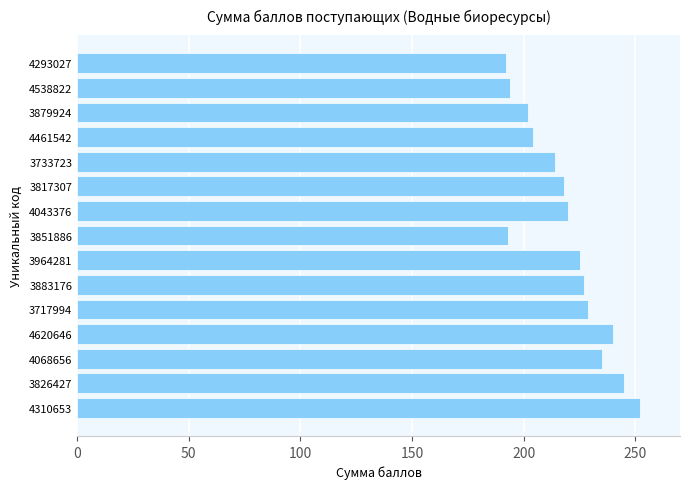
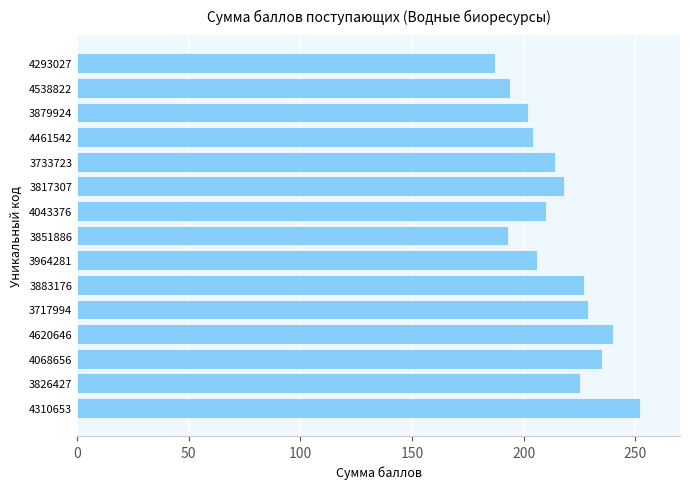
  {
-   "4293027": 192,
+   "4293027": 187,
    "4538822": 194,
    "3879924": 202,
    "4461542": 204,
    "3733723": 214,
    "3817307": 218,
-   "4043376": 220,
+   "4043376": 210,
    "3851886": 193,
-   "3964281": 225,
+   "3964281": 206,
    "3883176": 227,
    "3717994": 229,
    "4620646": 240,
    "4068656": 235,
-   "3826427": 245,
+   "3826427": 225,
    "4310653": 252
  }
